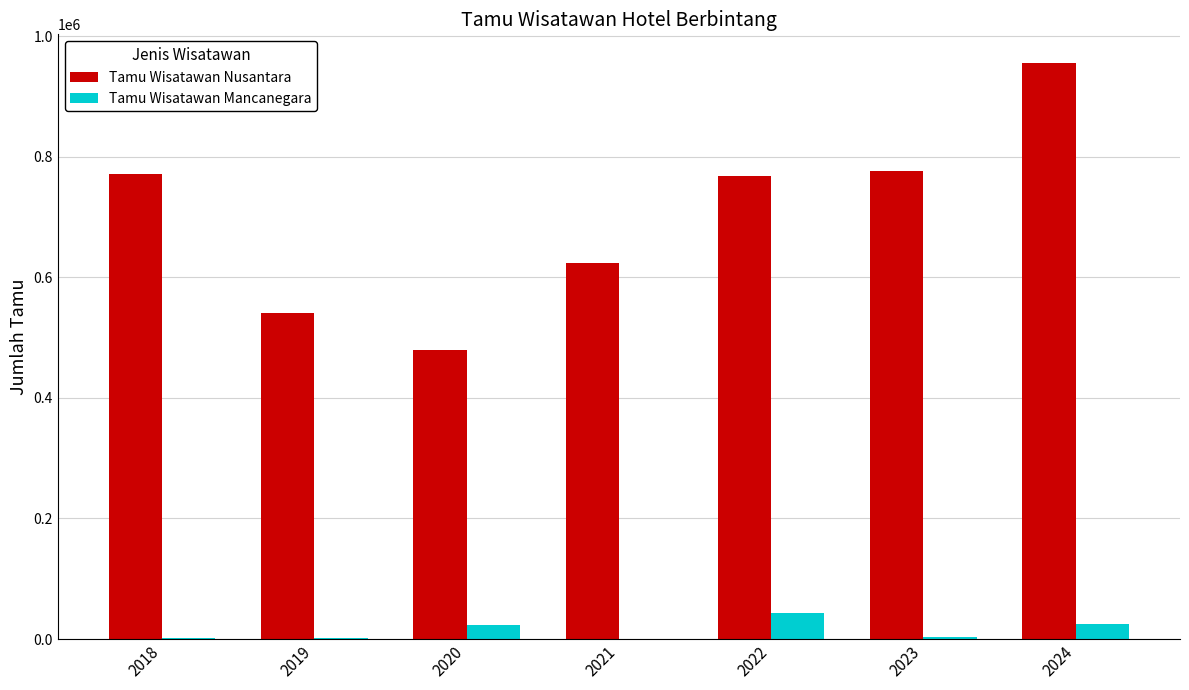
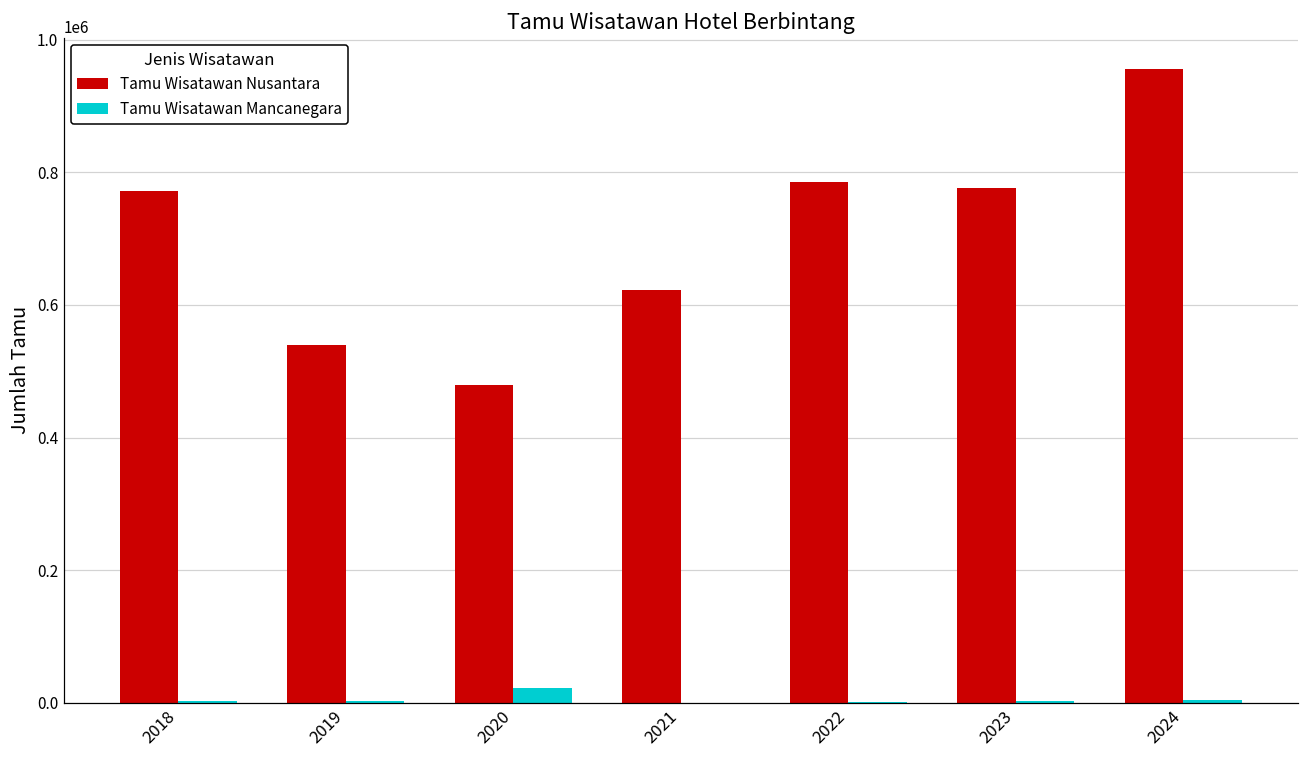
  {
    "Tamu Wisatawan Nusantara": {
      "2018": 770000,
      "2019": 540000,
      "2020": 480000,
      "2021": 620000,
-     "2022": 770000,
+     "2022": 790000,
      "2023": 780000,
      "2024": 960000
    },
    "Tamu Wisatawan Mancanegara": {
      "2020": 20000,
-     "2022": 40000,
-     "2024": 30000
+     "2022": 0,
+     "2024": 10000
    }
  }
